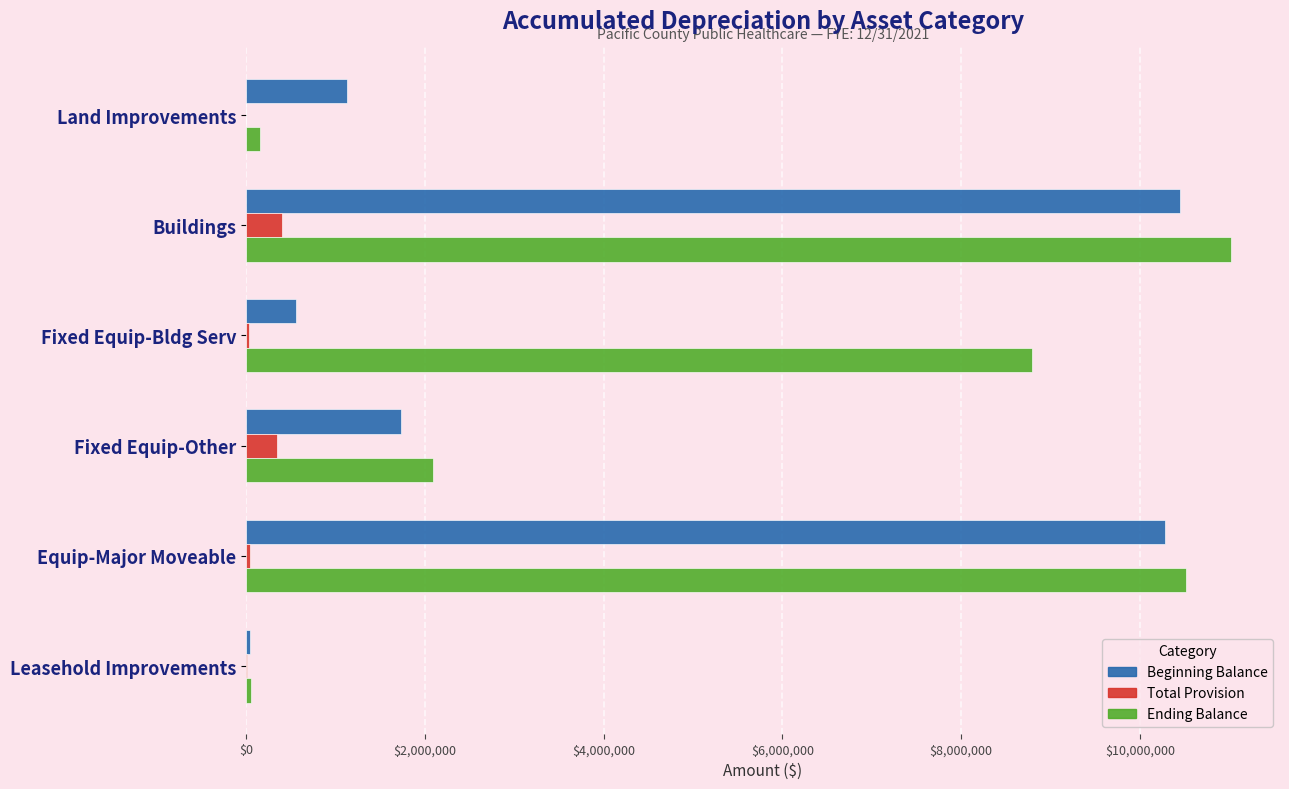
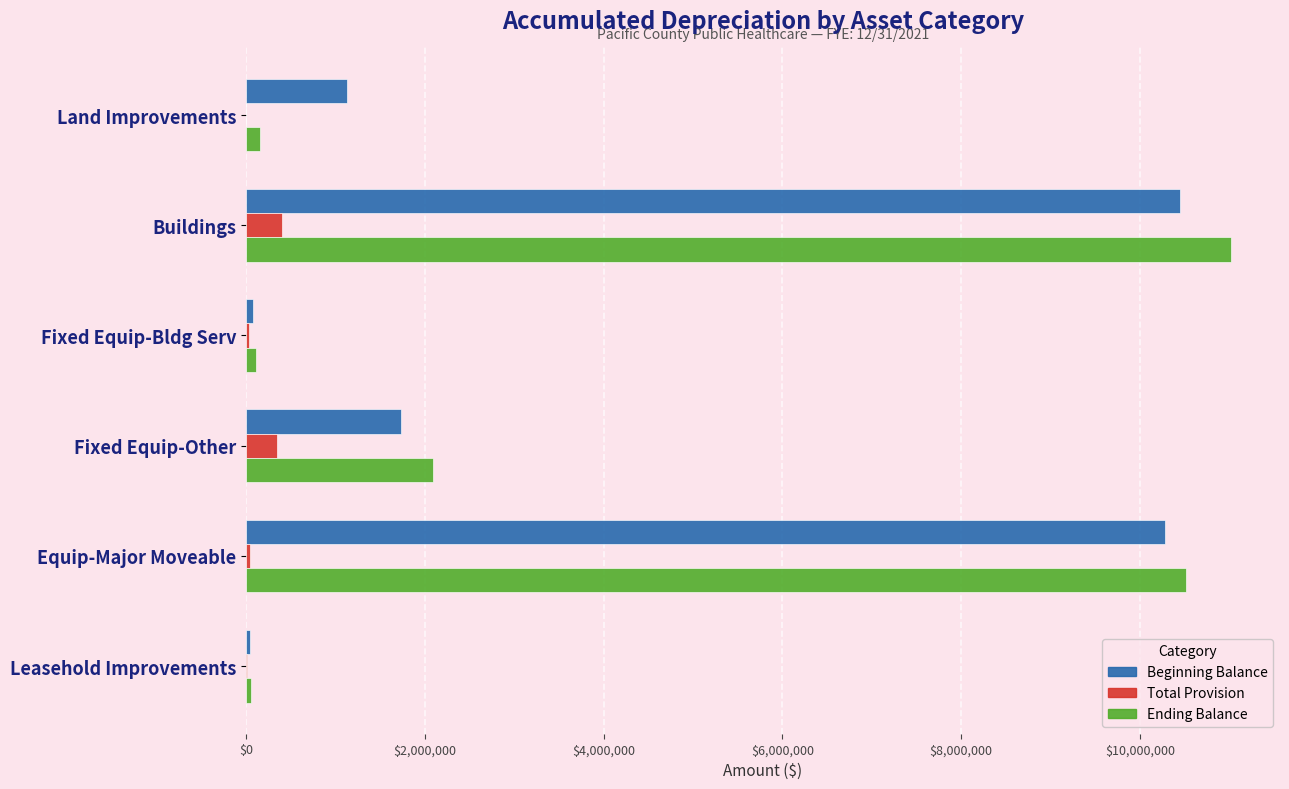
  {
    "Beginning Balance": {
      "Land Improvements": "$1,100,000",
      "Buildings": "$10,500,000",
-     "Fixed Equip-Bldg Serv": "$600,000",
+     "Fixed Equip-Bldg Serv": "$100,000",
      "Fixed Equip-Other": "$1,700,000",
      "Equip-Major Moveable": "$10,300,000",
      "Leasehold Improvements": "$0"
    },
    "Total Provision": {
      "Buildings": "$400,000",
      "Fixed Equip-Bldg Serv": "$0",
      "Fixed Equip-Other": "$400,000",
      "Equip-Major Moveable": "$0"
    },
    "Ending Balance": {
      "Land Improvements": "$200,000",
      "Buildings": "$11,000,000",
-     "Fixed Equip-Bldg Serv": "$8,800,000",
+     "Fixed Equip-Bldg Serv": "$100,000",
      "Fixed Equip-Other": "$2,100,000",
      "Equip-Major Moveable": "$10,500,000",
      "Leasehold Improvements": "$100,000"
    }
  }
